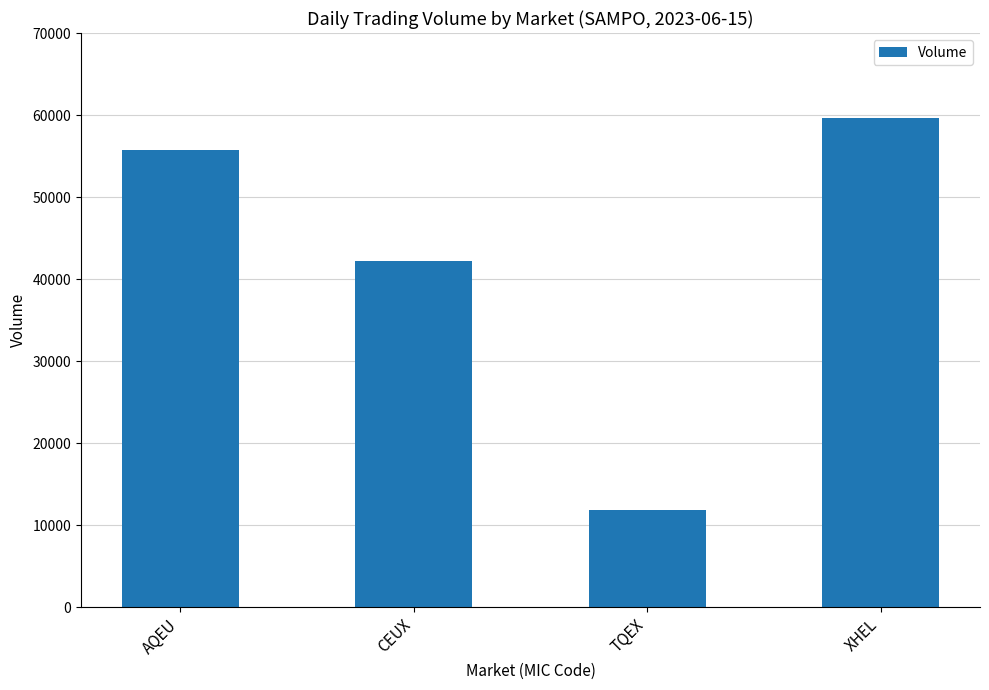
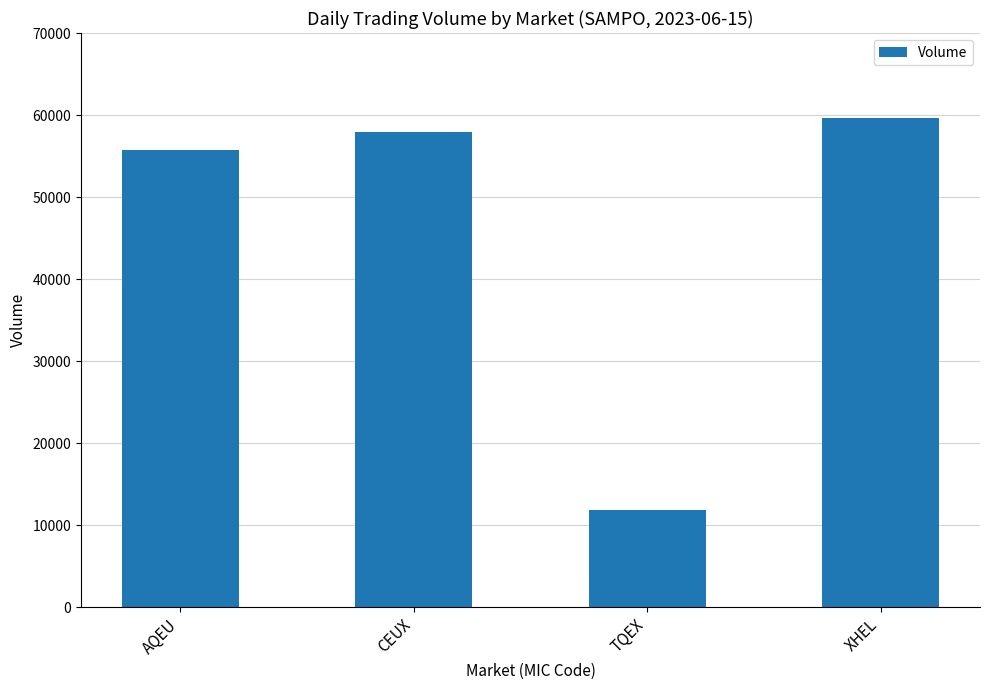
  {
    "AQEU": 56000,
-   "CEUX": 42000,
+   "CEUX": 58000,
    "TQEX": 12000,
    "XHEL": 60000
  }
